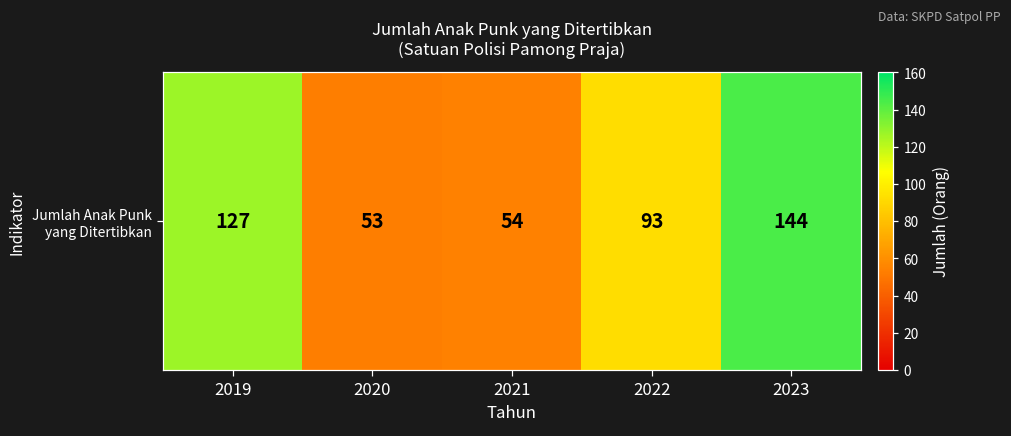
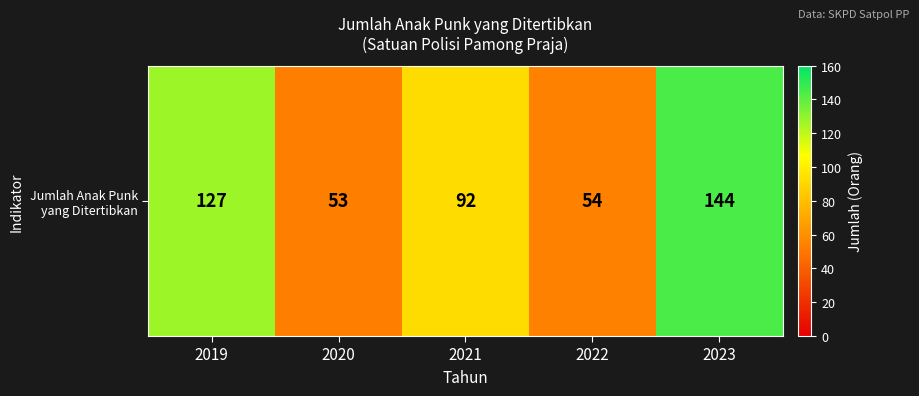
  {
    "Jumlah Anak Punk yang Ditertibkan": {
      "2019": 127,
      "2020": 53,
-     "2021": 54,
-     "2022": 93,
+     "2021": 92,
+     "2022": 54,
      "2023": 144
    }
  }
